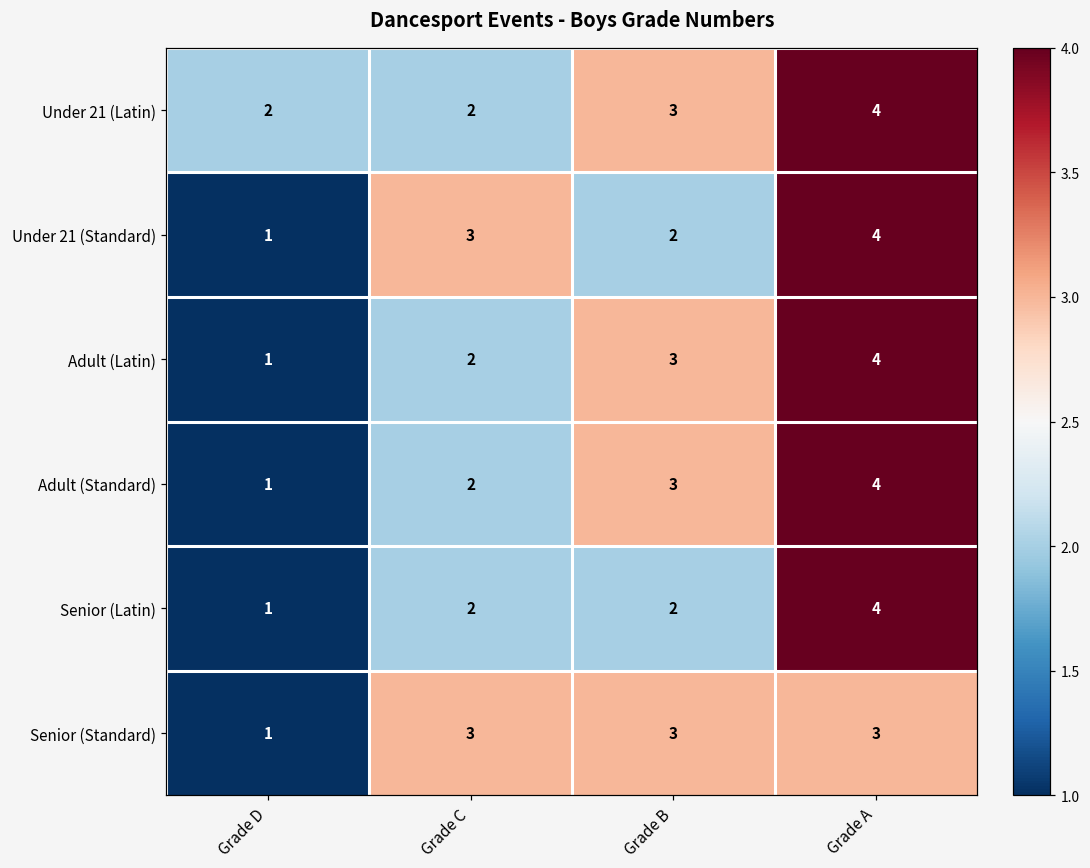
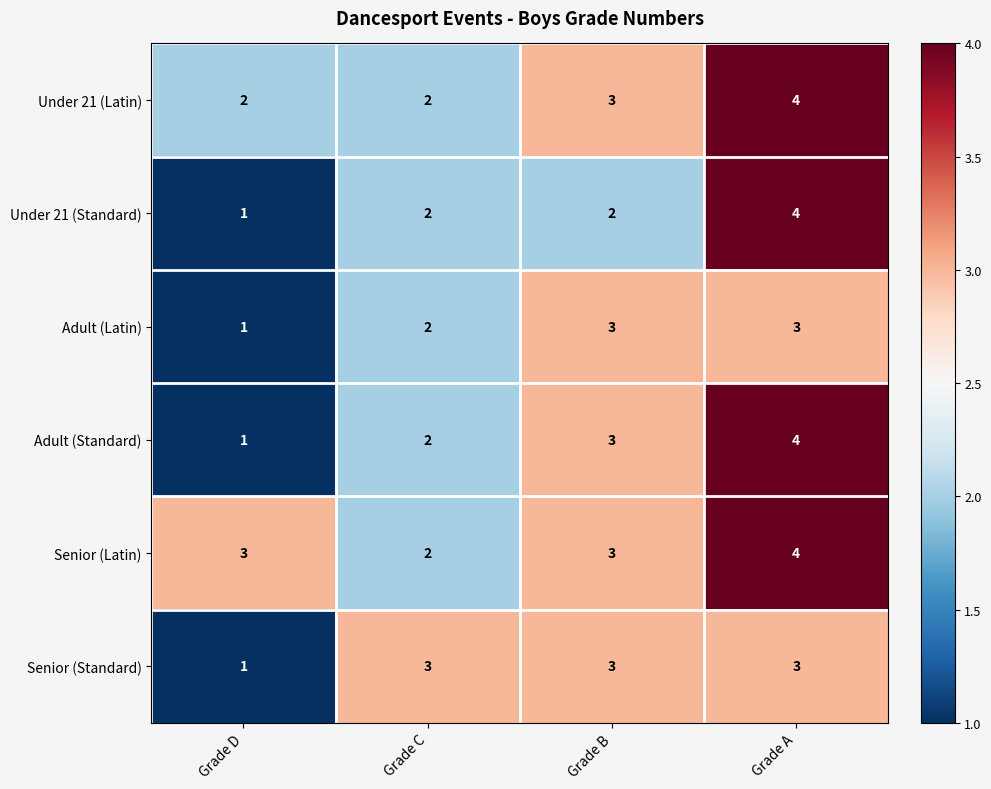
  {
    "Under 21 (Latin)": {
      "Grade D": 2,
      "Grade C": 2,
      "Grade B": 3,
      "Grade A": 4
    },
    "Under 21 (Standard)": {
      "Grade D": 1,
-     "Grade C": 3,
+     "Grade C": 2,
      "Grade B": 2,
      "Grade A": 4
    },
    "Adult (Latin)": {
      "Grade D": 1,
      "Grade C": 2,
      "Grade B": 3,
-     "Grade A": 4
+     "Grade A": 3
    },
    "Adult (Standard)": {
      "Grade D": 1,
      "Grade C": 2,
      "Grade B": 3,
      "Grade A": 4
    },
    "Senior (Latin)": {
-     "Grade D": 1,
+     "Grade D": 3,
      "Grade C": 2,
-     "Grade B": 2,
+     "Grade B": 3,
      "Grade A": 4
    },
    "Senior (Standard)": {
      "Grade D": 1,
      "Grade C": 3,
      "Grade B": 3,
      "Grade A": 3
    }
  }
